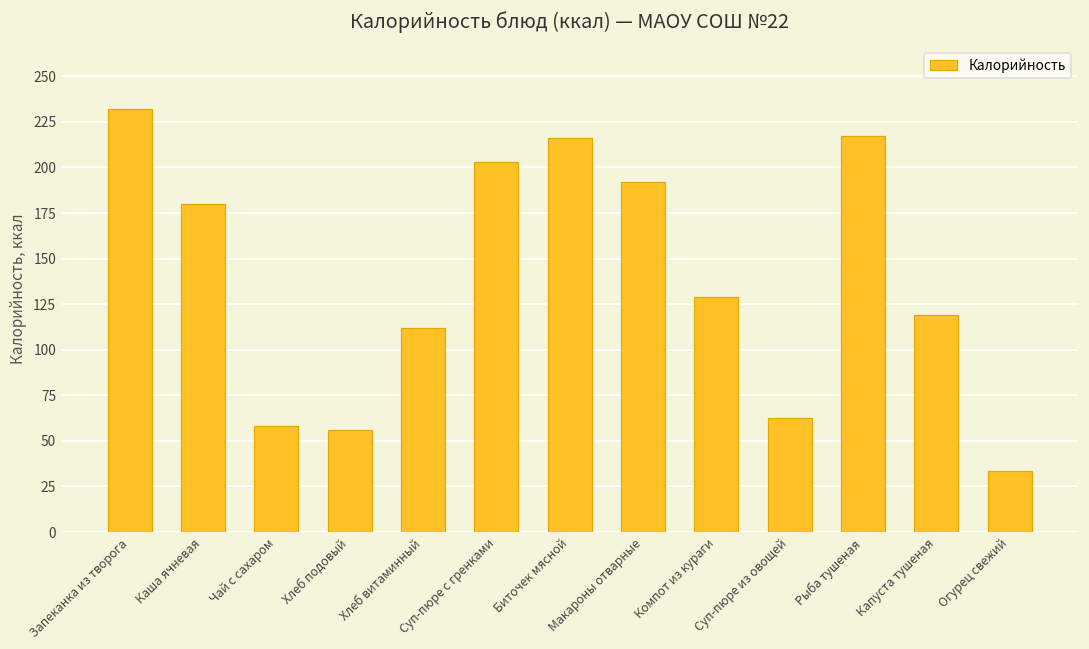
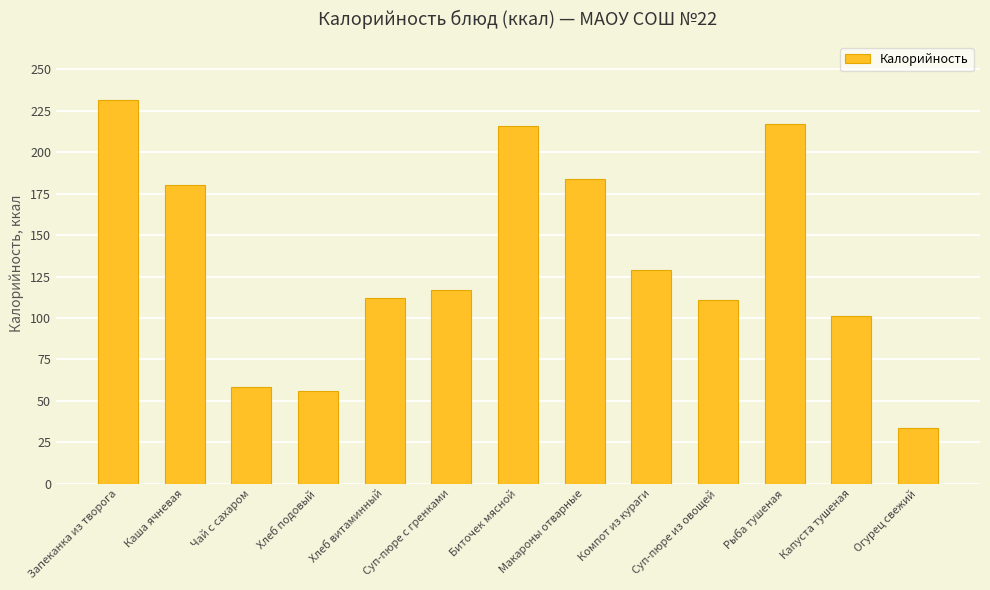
  {
    "Запеканка из творога": 232,
    "Каша ячневая": 180,
    "Чай с сахаром": 58,
    "Хлеб подовый": 56,
    "Хлеб витаминный": 112,
-   "Суп-пюре с гренками": 203,
+   "Суп-пюре с гренками": 117,
    "Биточек мясной": 216,
-   "Макароны отварные": 192,
+   "Макароны отварные": 184,
    "Компот из кураги": 129,
-   "Суп-пюре из овощей": 63,
+   "Суп-пюре из овощей": 111,
    "Рыба тушеная": 217,
-   "Капуста тушеная": 119,
+   "Капуста тушеная": 101,
    "Огурец свежий": 33
  }
